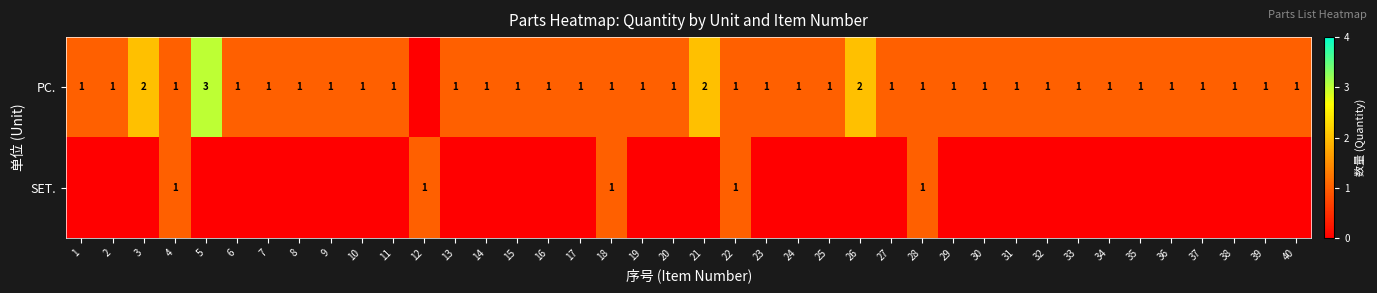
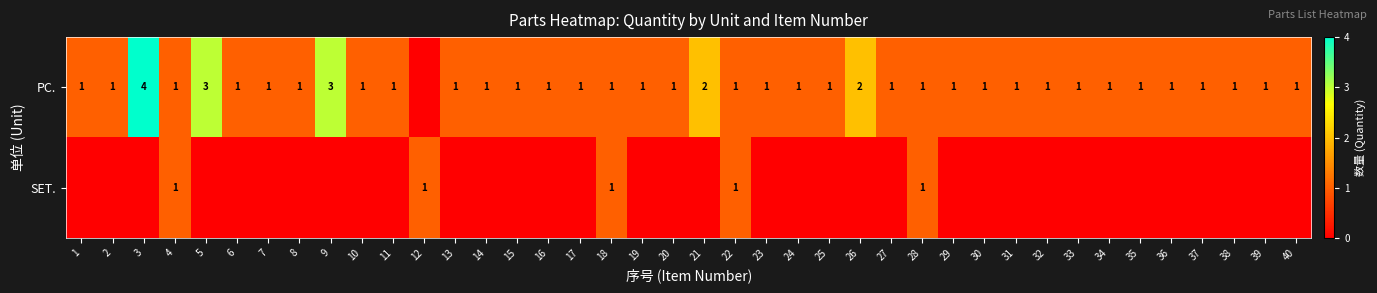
  {
    "PC.": {
      "1": 1,
      "2": 1,
-     "3": 2,
+     "3": 4,
      "4": 1,
      "5": 3,
      "6": 1,
      "7": 1,
      "8": 1,
-     "9": 1,
+     "9": 3,
      "10": 1,
      "11": 1,
      "13": 1,
      "14": 1,
      "15": 1,
      "16": 1,
      "17": 1,
      "18": 1,
      "19": 1,
      "20": 1,
      "21": 2,
      "22": 1,
      "23": 1,
      "24": 1,
      "25": 1,
      "26": 2,
      "27": 1,
      "28": 1,
      "29": 1,
      "30": 1,
      "31": 1,
      "32": 1,
      "33": 1,
      "34": 1,
      "35": 1,
      "36": 1,
      "37": 1,
      "38": 1,
      "39": 1,
      "40": 1
    },
    "SET.": {
      "4": 1,
      "12": 1,
      "18": 1,
      "22": 1,
      "28": 1
    }
  }
